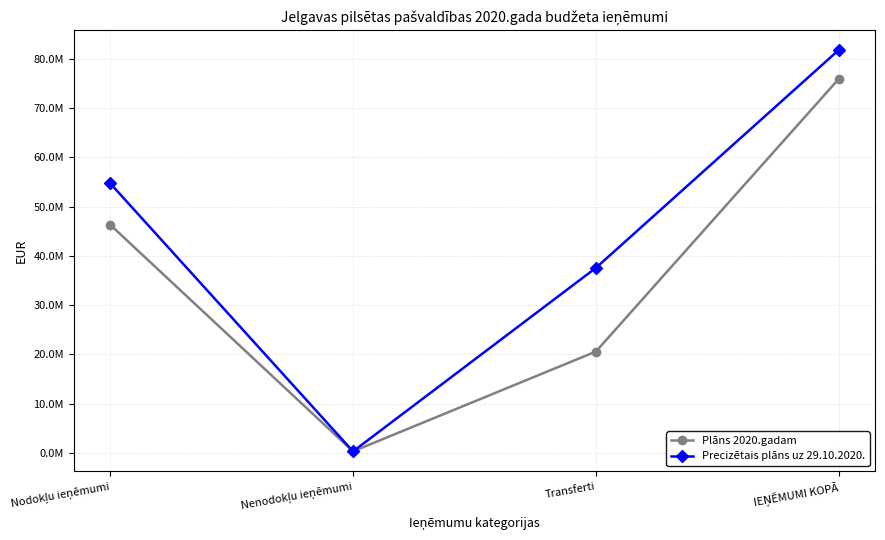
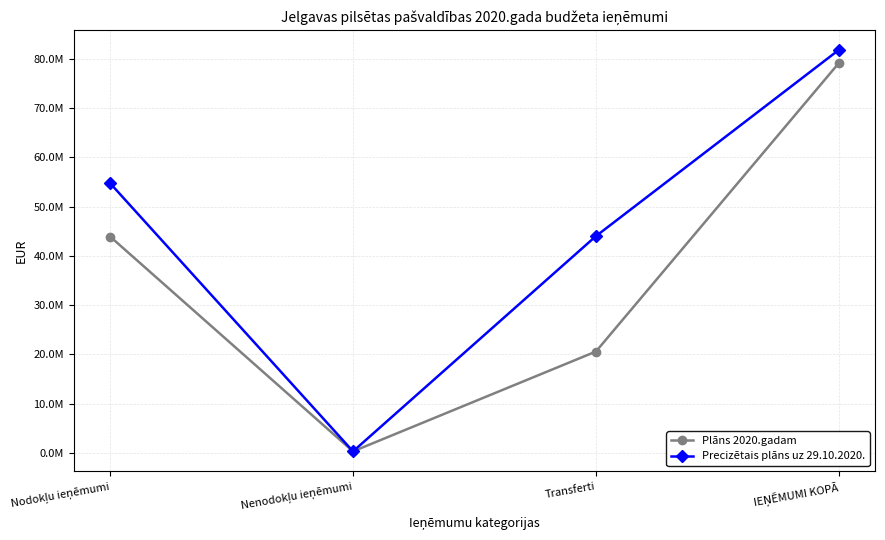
  {
    "Plāns 2020.gadam": {
-     "Nodokļu ieņēmumi": 46000000,
+     "Nodokļu ieņēmumi": 44000000,
      "Transferti": 21000000,
-     "IEŅĒMUMI KOPĀ": 76000000
+     "IEŅĒMUMI KOPĀ": 79000000
    },
    "Precizētais plāns uz 29.10.2020.": {
      "Nodokļu ieņēmumi": 55000000,
-     "Transferti": 38000000,
+     "Transferti": 44000000,
      "IEŅĒMUMI KOPĀ": 82000000
    }
  }
